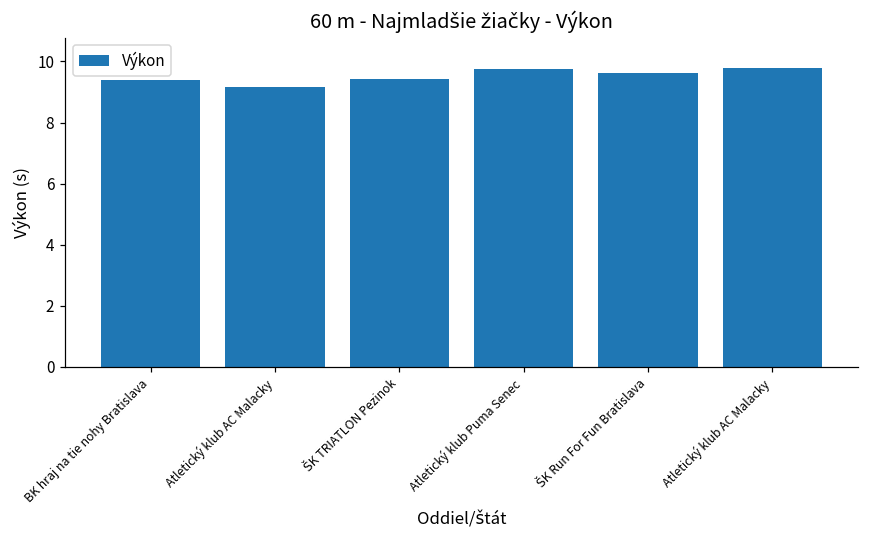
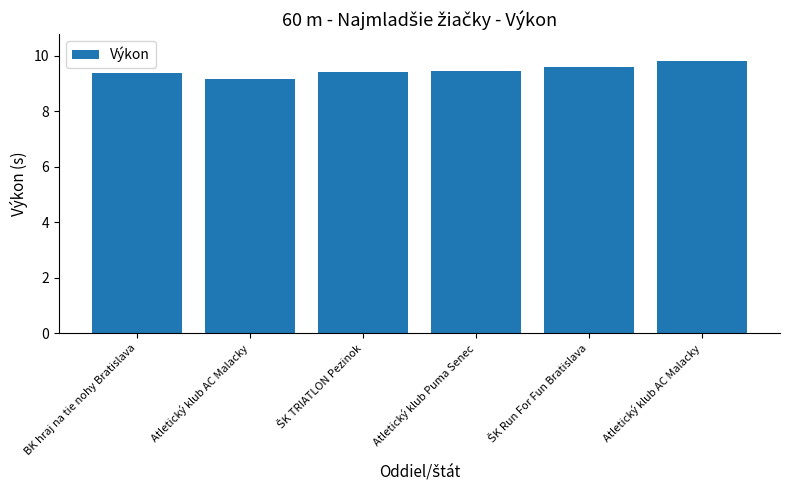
  {
    "BK hraj na tie nohy Bratislava": 9.4,
    "ŠK TRIATLON Pezinok": 9.4,
-   "Atletický klub Puma Senec": 9.8,
+   "Atletický klub Puma Senec": 9.5,
    "ŠK Run For Fun Bratislava": 9.6
  }
